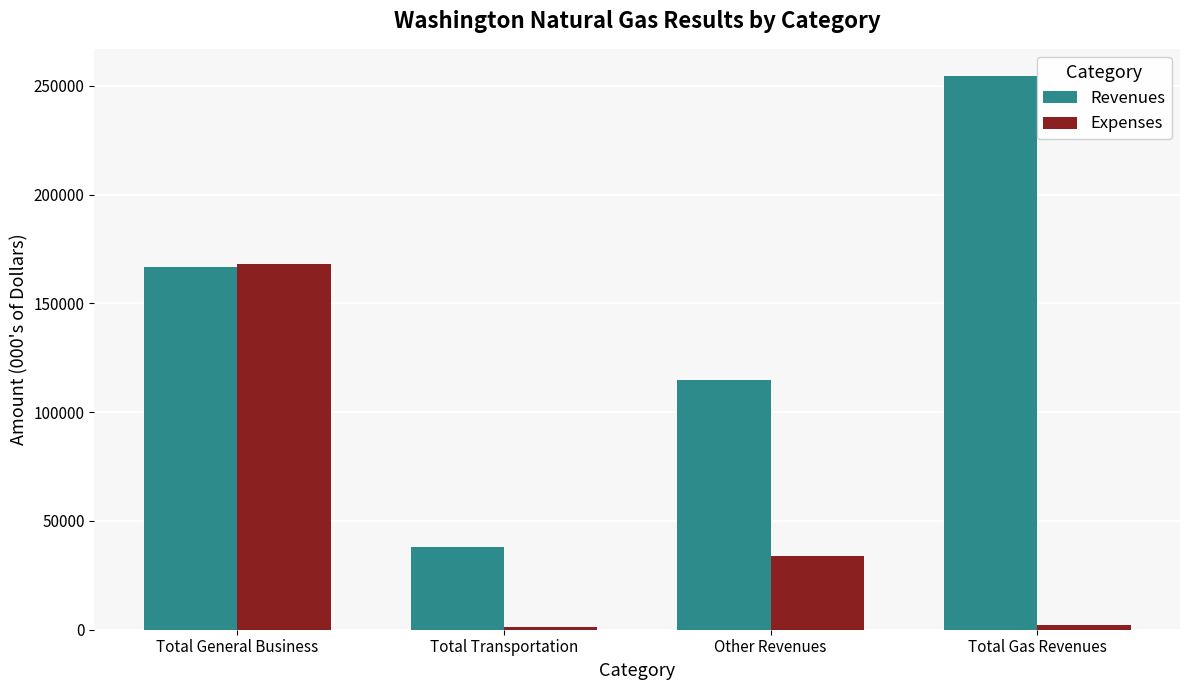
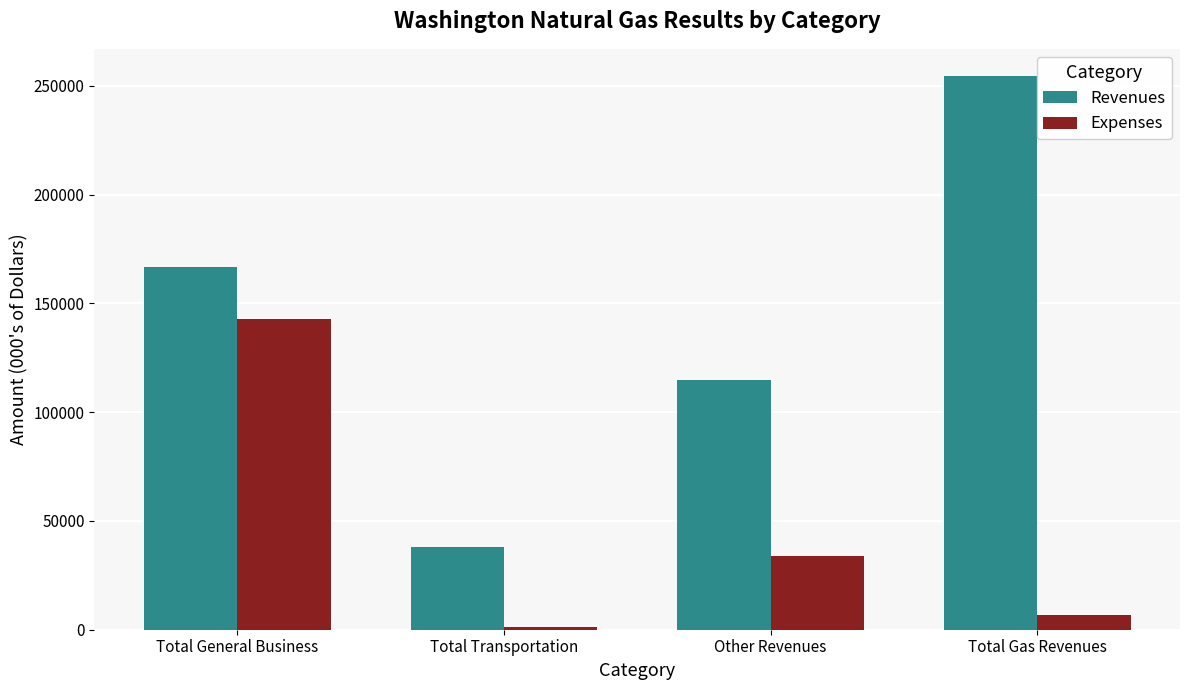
  {
    "Revenues": {
      "Total General Business": 167000,
      "Total Transportation": 38000,
      "Other Revenues": 115000,
      "Total Gas Revenues": 254000
    },
    "Expenses": {
-     "Total General Business": 168000,
+     "Total General Business": 143000,
      "Total Transportation": 1000,
      "Other Revenues": 34000,
-     "Total Gas Revenues": 2000
+     "Total Gas Revenues": 7000
    }
  }
